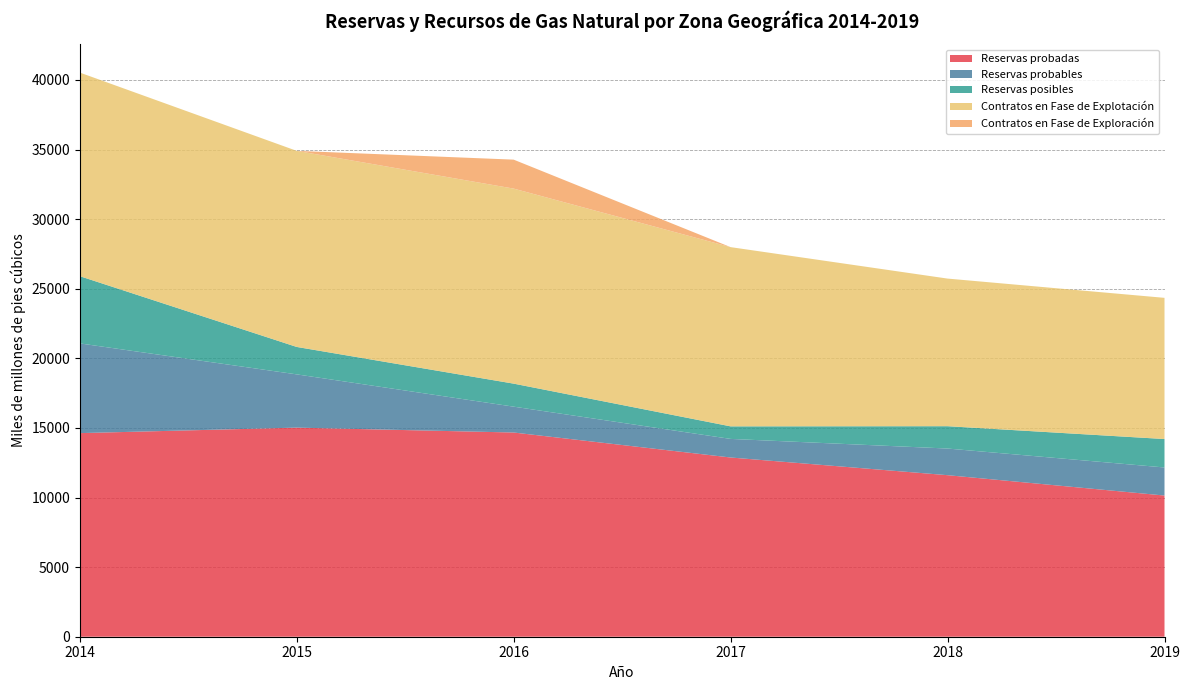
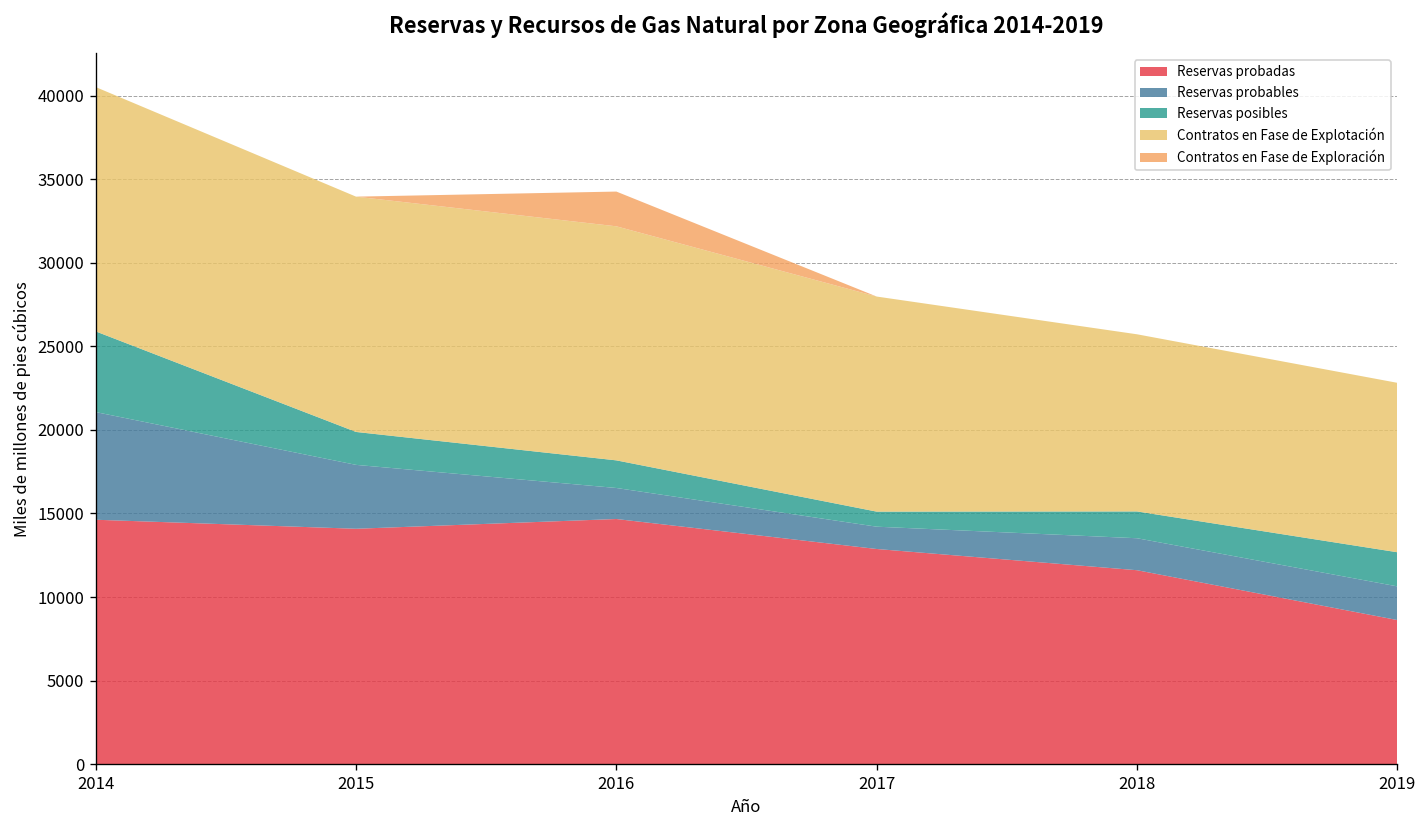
  {
    "Reservas probadas": {
      "2014": 14600,
-     "2015": 15000,
+     "2015": 14100,
      "2016": 14700,
      "2017": 12900,
      "2018": 11600,
-     "2019": 10100
+     "2019": 8600
    }
  }
